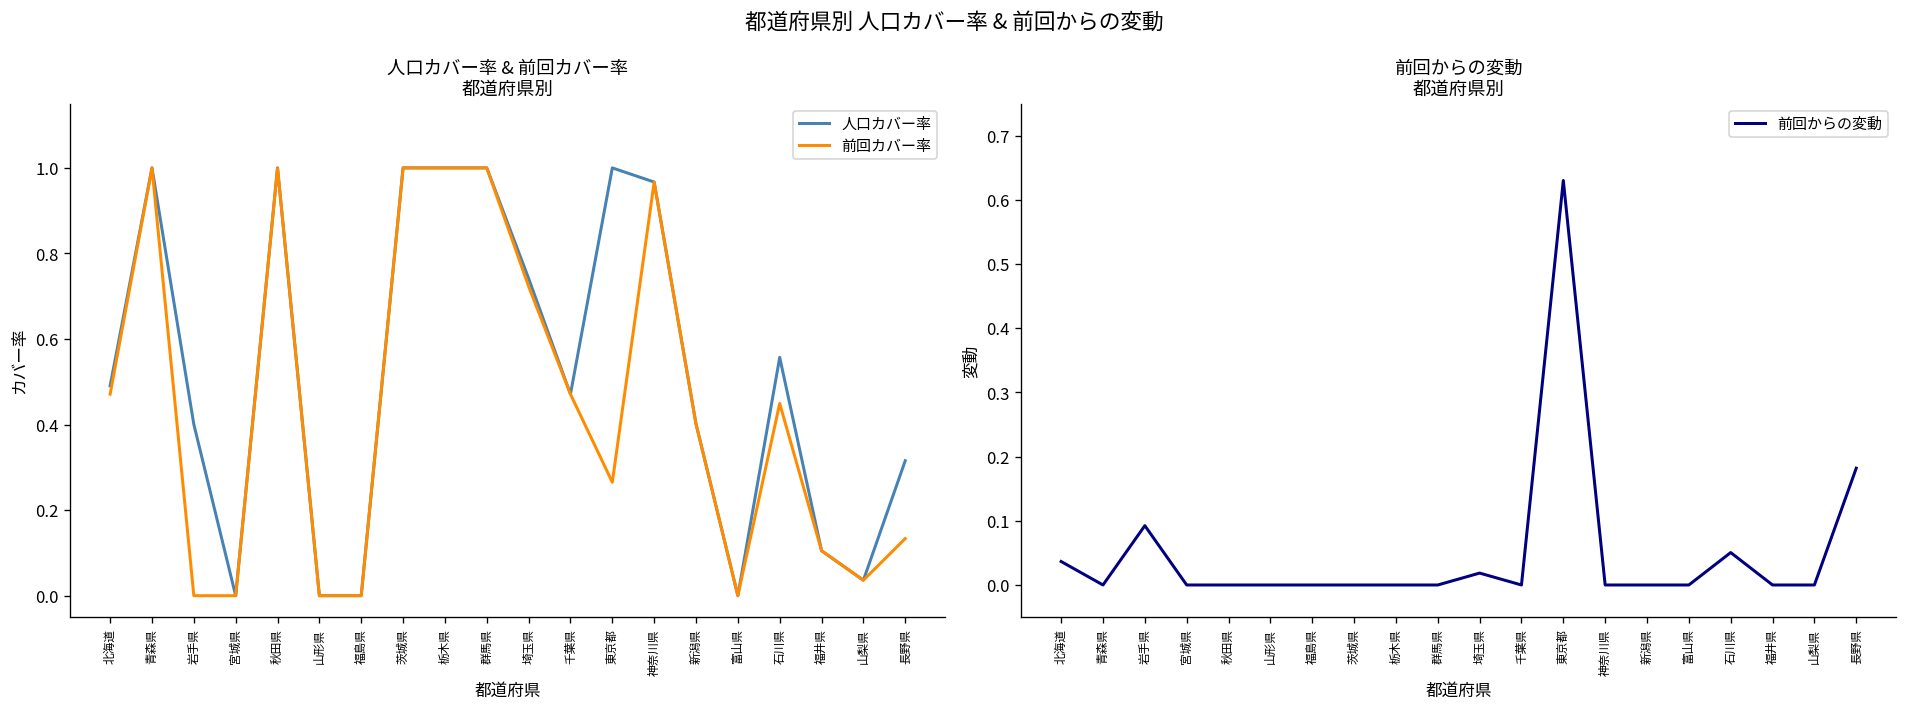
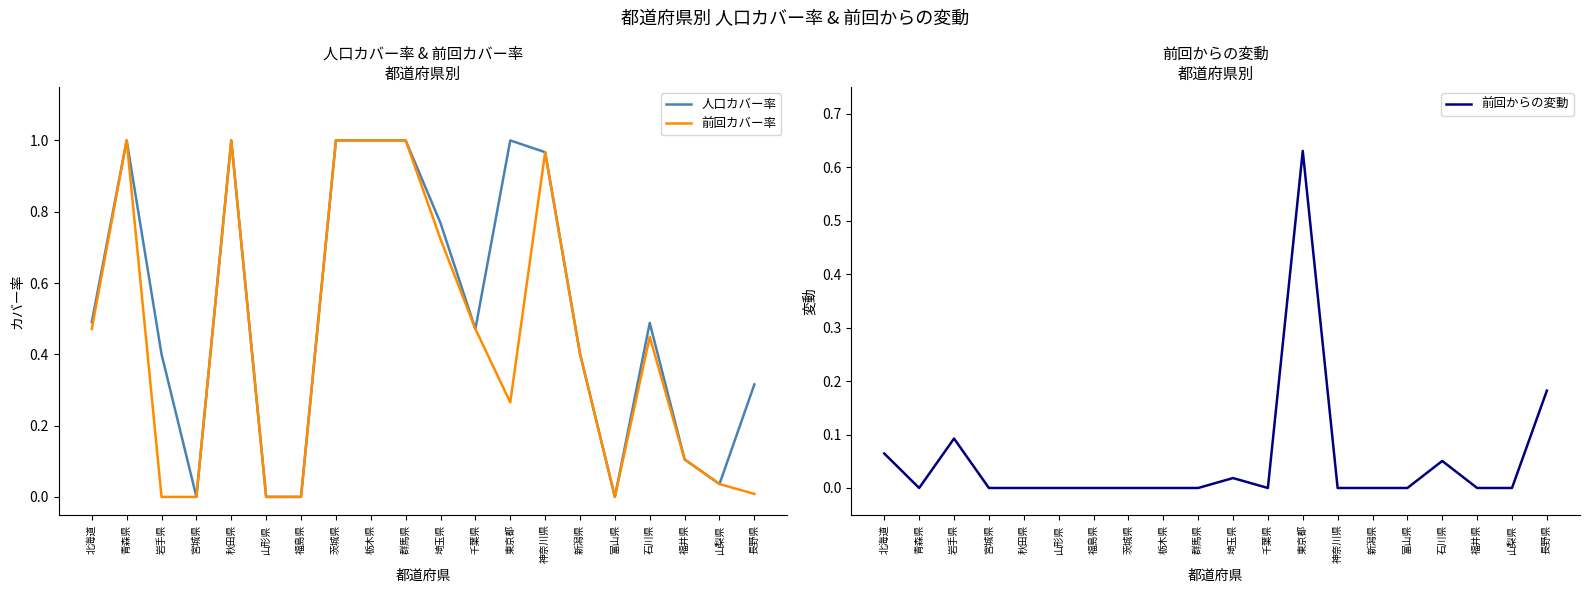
  {
    "人口カバー率 & 前回カバー率 都道府県別": {
      "人口カバー率": {
        "北海道": 0.49,
        "岩手県": 0.40,
-       "埼玉県": 0.74,
+       "埼玉県": 0.77,
        "東京都": 1.00,
-       "石川県": 0.56,
+       "石川県": 0.49,
        "長野県": 0.32
      },
      "前回カバー率": {
        "北海道": 0.47,
        "岩手県": 0.00,
        "埼玉県": 0.72,
        "東京都": 0.27,
        "石川県": 0.45,
-       "長野県": 0.13
+       "長野県": 0.01
      }
    },
    "前回からの変動 都道府県別": {
-     "北海道": 0.04,
+     "北海道": 0.06,
      "青森県": 0.00,
      "岩手県": 0.09,
      "宮城県": 0.00,
      "秋田県": 0.00,
      "山形県": 0.00,
      "福島県": 0.00,
      "茨城県": 0.00,
      "栃木県": 0.00,
      "群馬県": 0.00,
      "埼玉県": 0.02,
      "千葉県": 0.00,
      "東京都": 0.63,
      "神奈川県": 0.00,
      "新潟県": 0.00,
      "富山県": 0.00,
      "石川県": 0.05,
      "福井県": 0.00,
      "山梨県": 0.00,
      "長野県": 0.18
    }
  }
